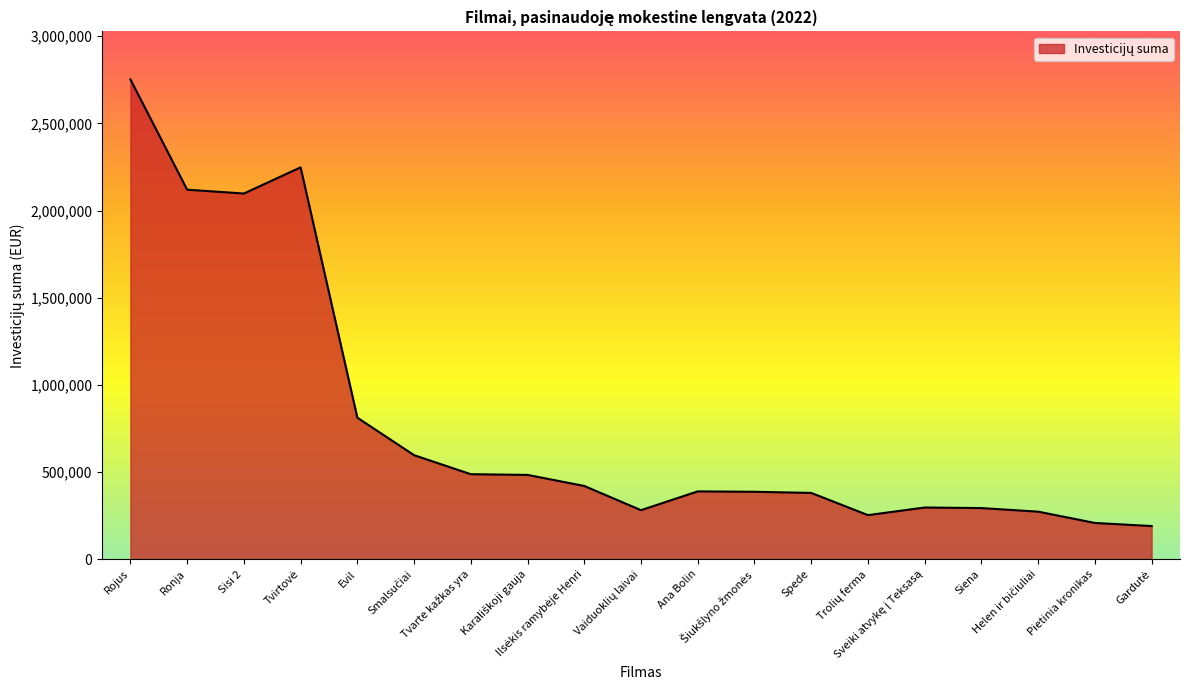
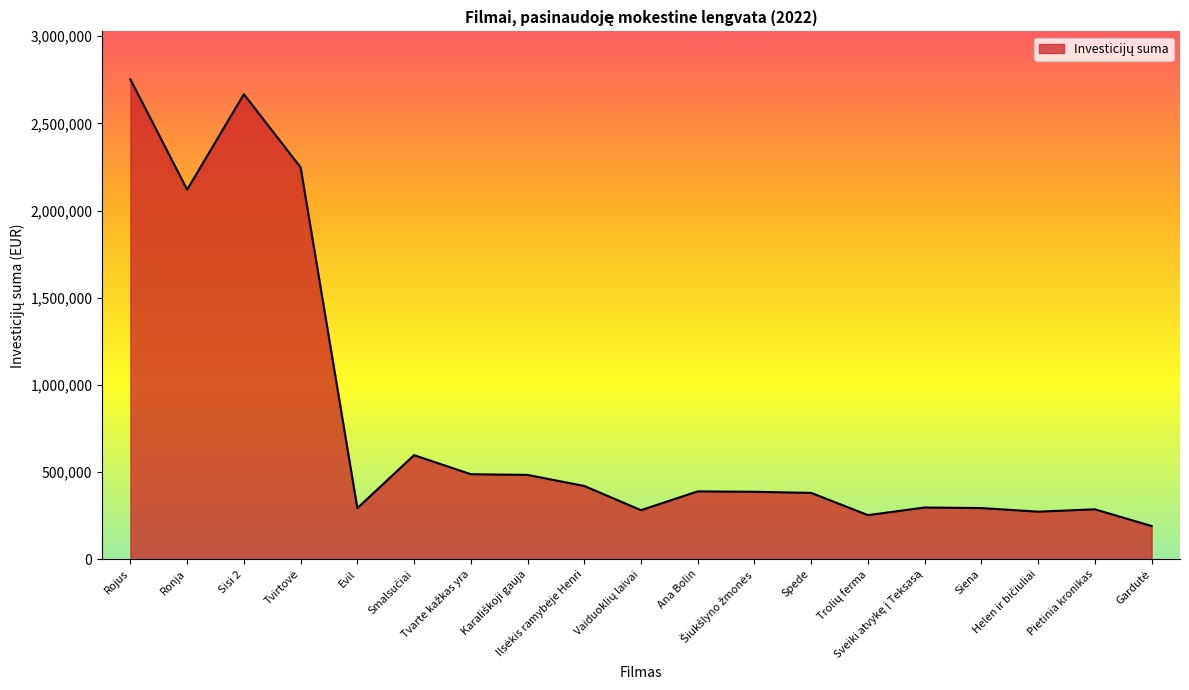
  {
    "Rojus": "2,750,000",
    "Ronja": "2,120,000",
-   "Sisi 2": "2,100,000",
+   "Sisi 2": "2,670,000",
    "Tvirtovė": "2,250,000",
-   "Evil": "810,000",
+   "Evil": "290,000",
    "Smalsučiai": "600,000",
    "Tvarte kažkas yra": "490,000",
    "Karališkoji gauja": "480,000",
    "Ilsėkis ramybėje Henri": "420,000",
    "Vaiduoklių laivai": "280,000",
    "Ana Bolin": "390,000",
    "Šiukšlyno žmonės": "390,000",
    "Spede": "380,000",
    "Trolių ferma": "250,000",
    "Sveiki atvykę į Teksasą": "300,000",
    "Siena": "290,000",
    "Helen ir bičiuliai": "270,000",
-   "Pietinia kronikas": "210,000",
+   "Pietinia kronikas": "290,000",
    "Gardutė": "190,000"
  }
